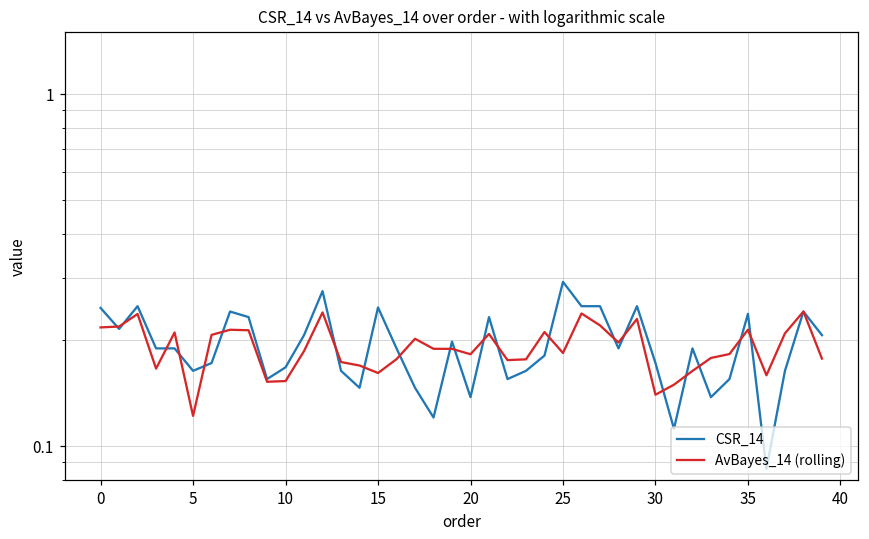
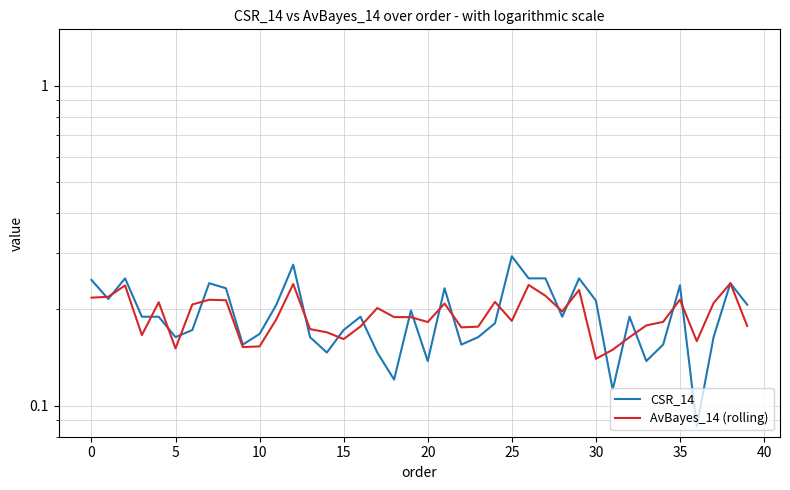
  {
    "CSR_14": {
      "0": 0.25,
      "5": 0.16,
      "10": 0.17,
-     "15": 0.25,
+     "15": 0.17,
      "20": 0.14,
      "25": 0.29,
-     "30": 0.17,
+     "30": 0.21,
      "35": 0.24
    },
    "AvBayes_14 (rolling)": {
      "0": 0.22,
-     "5": 0.122,
+     "5": 0.15,
      "10": 0.15,
      "15": 0.16,
      "20": 0.18,
      "25": 0.18,
      "30": 0.14,
      "35": 0.21
    }
  }
